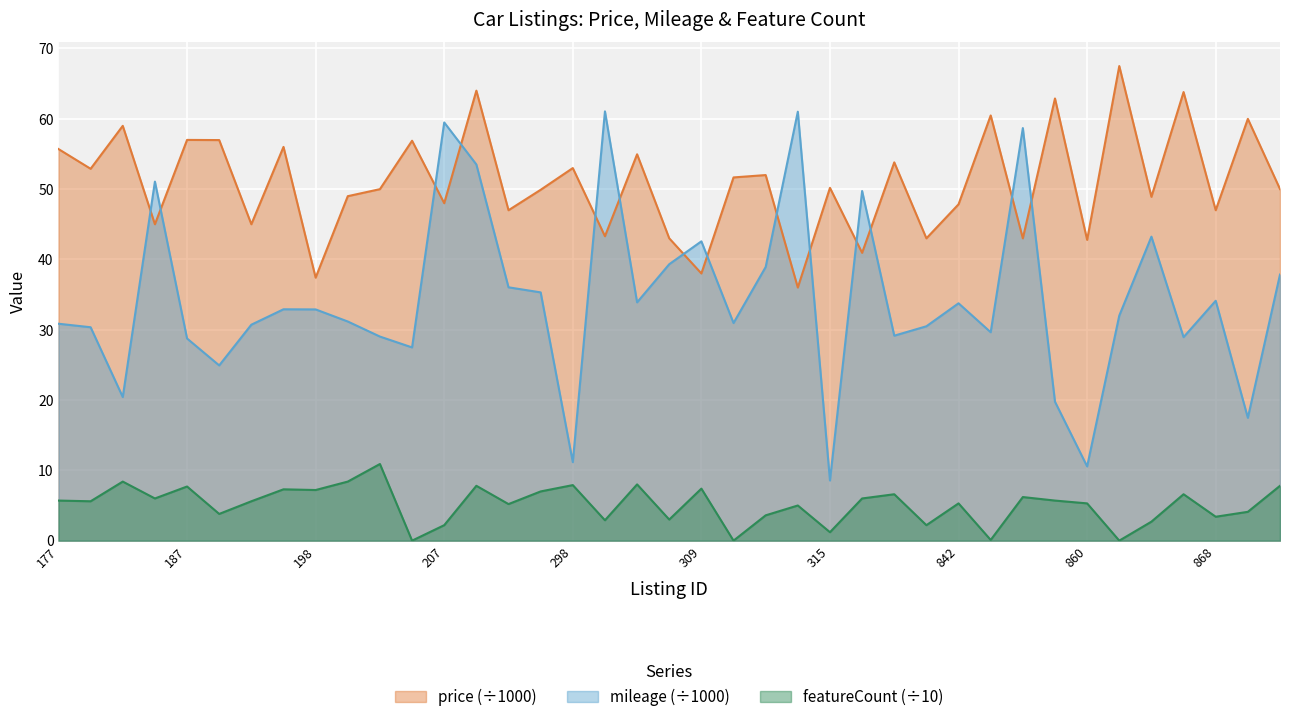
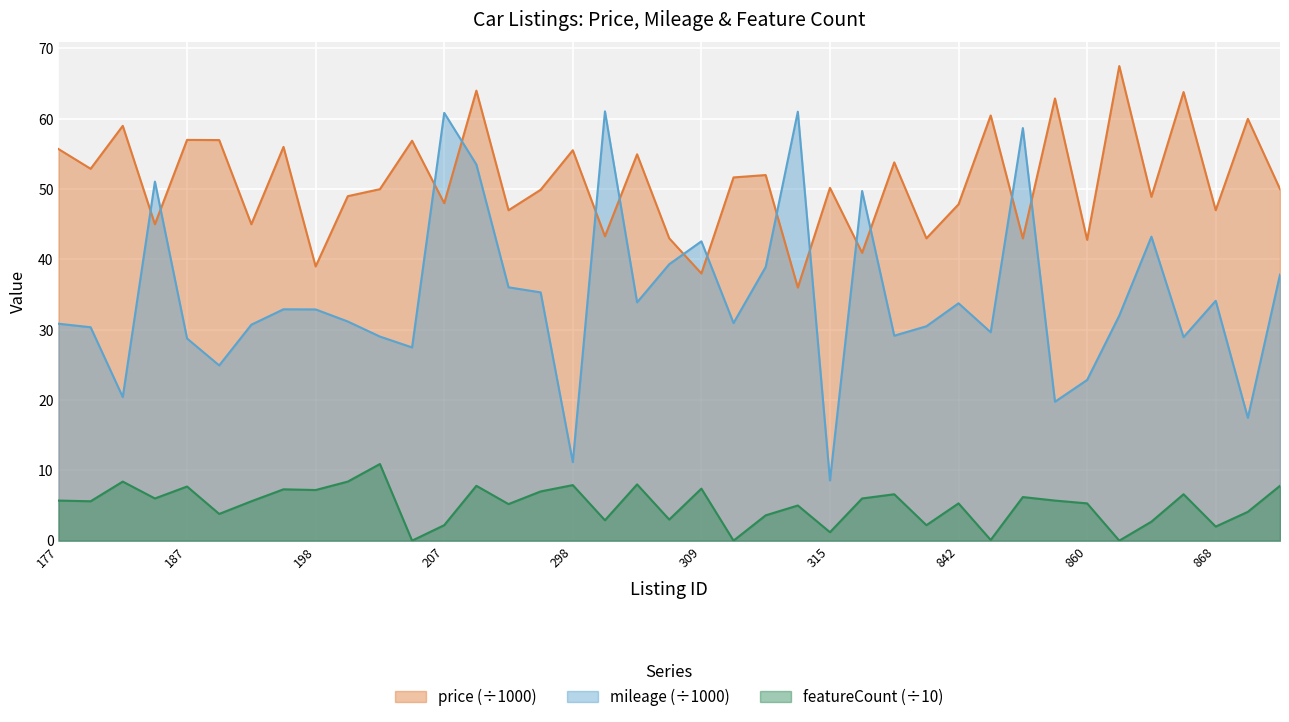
  {
    "price (÷1000)": {
      "177": 56,
      "187": 57,
-     "198": 37,
+     "198": 39,
      "207": 48,
-     "298": 53,
+     "298": 56,
      "309": 38,
      "315": 50,
      "842": 48,
      "860": 43,
      "868": 47
    },
    "mileage (÷1000)": {
      "177": 31,
      "187": 29,
      "198": 33,
-     "207": 59,
+     "207": 61,
      "298": 11,
      "309": 43,
      "315": 9,
      "842": 34,
-     "860": 11,
+     "860": 23,
      "868": 34
    },
    "featureCount (÷10)": {
      "177": 6,
      "187": 8,
      "198": 7,
      "207": 2,
      "298": 8,
      "309": 7,
      "315": 1,
      "842": 5,
      "860": 5,
-     "868": 3
+     "868": 2
    }
  }
